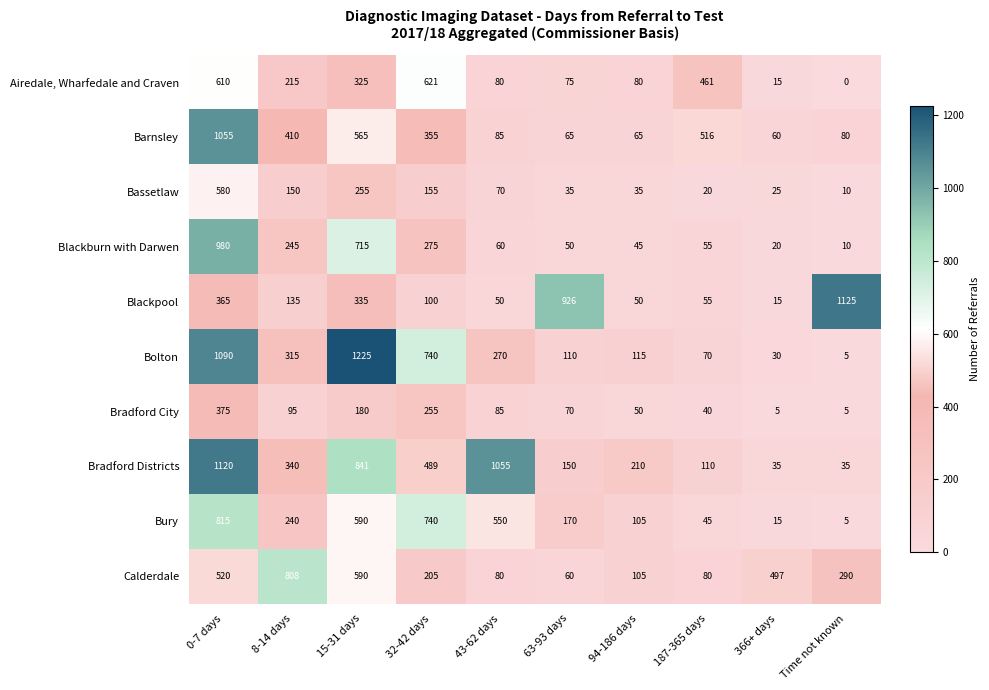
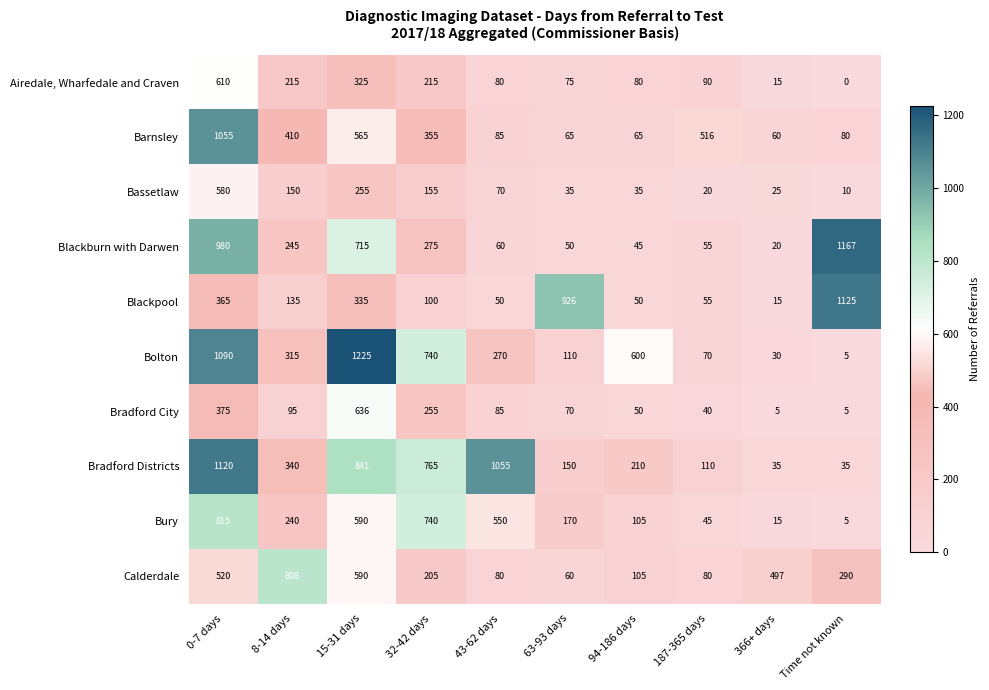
  {
    "Airedale, Wharfedale and Craven": {
      "0-7 days": 610,
      "8-14 days": 215,
      "15-31 days": 325,
-     "32-42 days": 621,
+     "32-42 days": 215,
      "43-62 days": 80,
      "63-93 days": 75,
      "94-186 days": 80,
-     "187-365 days": 461,
+     "187-365 days": 90,
      "366+ days": 15,
      "Time not known": 0
    },
    "Barnsley": {
      "0-7 days": 1055,
      "8-14 days": 410,
      "15-31 days": 565,
      "32-42 days": 355,
      "43-62 days": 85,
      "63-93 days": 65,
      "94-186 days": 65,
      "187-365 days": 516,
      "366+ days": 60,
      "Time not known": 80
    },
    "Bassetlaw": {
      "0-7 days": 580,
      "8-14 days": 150,
      "15-31 days": 255,
      "32-42 days": 155,
      "43-62 days": 70,
      "63-93 days": 35,
      "94-186 days": 35,
      "187-365 days": 20,
      "366+ days": 25,
      "Time not known": 10
    },
    "Blackburn with Darwen": {
      "0-7 days": 980,
      "8-14 days": 245,
      "15-31 days": 715,
      "32-42 days": 275,
      "43-62 days": 60,
      "63-93 days": 50,
      "94-186 days": 45,
      "187-365 days": 55,
      "366+ days": 20,
-     "Time not known": 10
+     "Time not known": 1167
    },
    "Blackpool": {
      "0-7 days": 365,
      "8-14 days": 135,
      "15-31 days": 335,
      "32-42 days": 100,
      "43-62 days": 50,
      "63-93 days": 926,
      "94-186 days": 50,
      "187-365 days": 55,
      "366+ days": 15,
      "Time not known": 1125
    },
    "Bolton": {
      "0-7 days": 1090,
      "8-14 days": 315,
      "15-31 days": 1225,
      "32-42 days": 740,
      "43-62 days": 270,
      "63-93 days": 110,
-     "94-186 days": 115,
+     "94-186 days": 600,
      "187-365 days": 70,
      "366+ days": 30,
      "Time not known": 5
    },
    "Bradford City": {
      "0-7 days": 375,
      "8-14 days": 95,
-     "15-31 days": 180,
+     "15-31 days": 636,
      "32-42 days": 255,
      "43-62 days": 85,
      "63-93 days": 70,
      "94-186 days": 50,
      "187-365 days": 40,
      "366+ days": 5,
      "Time not known": 5
    },
    "Bradford Districts": {
      "0-7 days": 1120,
      "8-14 days": 340,
      "15-31 days": 841,
-     "32-42 days": 489,
+     "32-42 days": 765,
      "43-62 days": 1055,
      "63-93 days": 150,
      "94-186 days": 210,
      "187-365 days": 110,
      "366+ days": 35,
      "Time not known": 35
    },
    "Bury": {
      "0-7 days": 815,
      "8-14 days": 240,
      "15-31 days": 590,
      "32-42 days": 740,
      "43-62 days": 550,
      "63-93 days": 170,
      "94-186 days": 105,
      "187-365 days": 45,
      "366+ days": 15,
      "Time not known": 5
    },
    "Calderdale": {
      "0-7 days": 520,
      "8-14 days": 808,
      "15-31 days": 590,
      "32-42 days": 205,
      "43-62 days": 80,
      "63-93 days": 60,
      "94-186 days": 105,
      "187-365 days": 80,
      "366+ days": 497,
      "Time not known": 290
    }
  }
